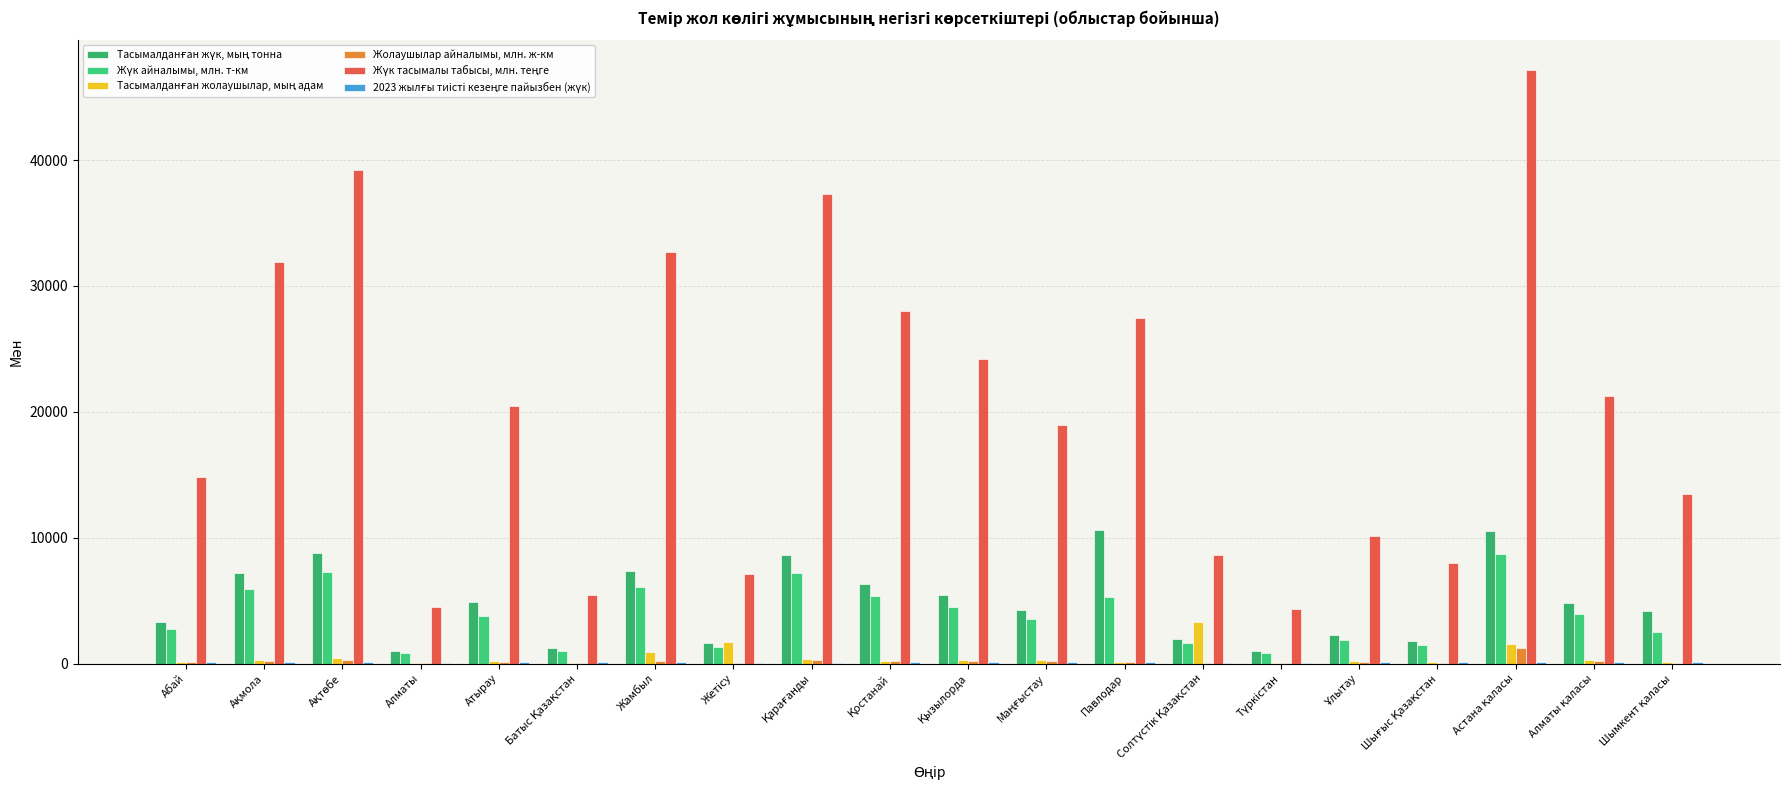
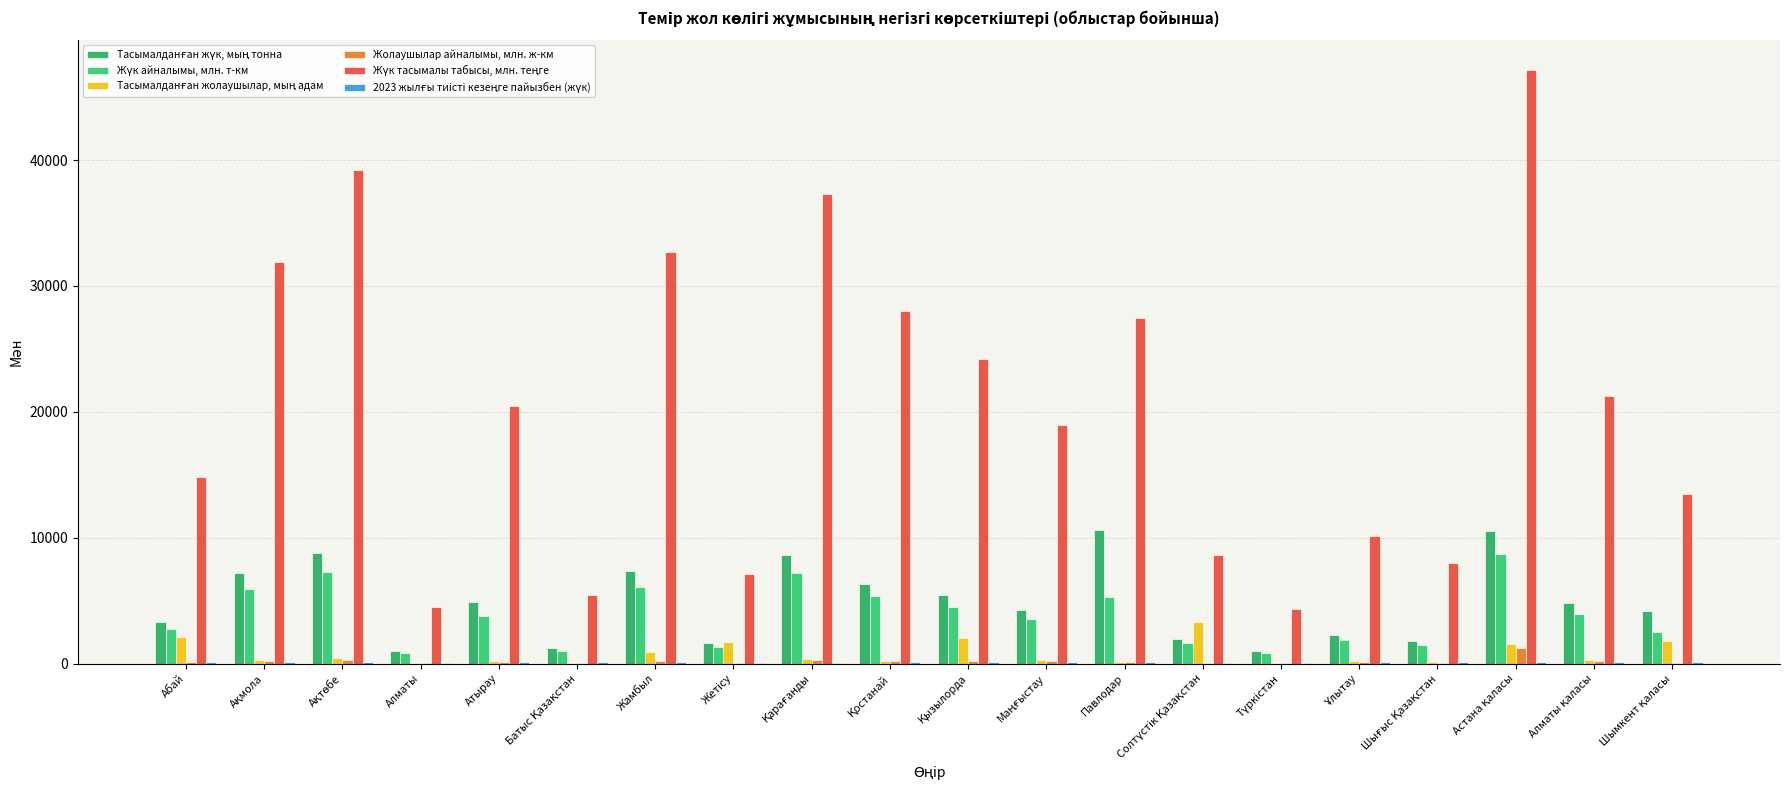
  {
    "Тасымалданған жолаушылар, мың адам": {
-     "Абай": 100,
+     "Абай": 2100,
      "Ақмола": 300,
      "Ақтөбе": 500,
      "Жамбыл": 900,
      "Жетісу": 1700,
      "Қарағанды": 400,
      "Қостанай": 200,
-     "Қызылорда": 300,
+     "Қызылорда": 2000,
      "Маңғыстау": 300,
      "Солтүстік Қазақстан": 3300,
      "Астана қаласы": 1600,
      "Алматы қаласы": 300,
-     "Шымкент қаласы": 100
+     "Шымкент қаласы": 1800
    }
  }
